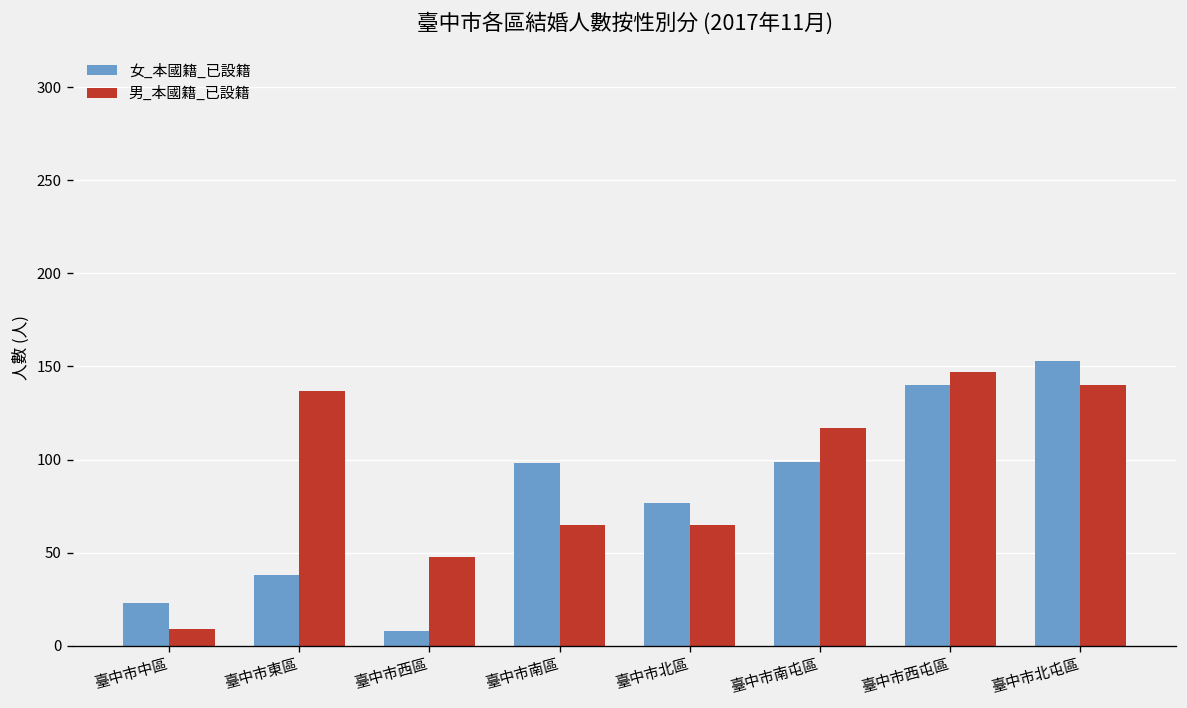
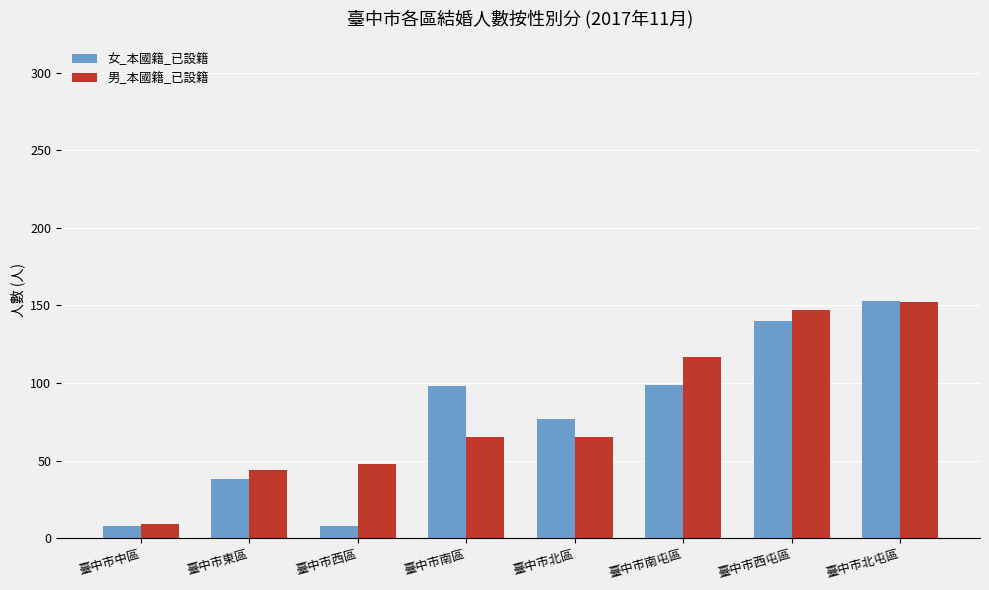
  {
    "女_本國籍_已設籍": {
-     "臺中市中區": 23,
+     "臺中市中區": 8,
      "臺中市東區": 38,
      "臺中市西區": 8,
      "臺中市南區": 98,
      "臺中市北區": 77,
      "臺中市南屯區": 99,
      "臺中市西屯區": 140,
      "臺中市北屯區": 153
    },
    "男_本國籍_已設籍": {
      "臺中市中區": 9,
-     "臺中市東區": 137,
+     "臺中市東區": 44,
      "臺中市西區": 48,
      "臺中市南區": 65,
      "臺中市北區": 65,
      "臺中市南屯區": 117,
      "臺中市西屯區": 147,
-     "臺中市北屯區": 140
+     "臺中市北屯區": 152
    }
  }
